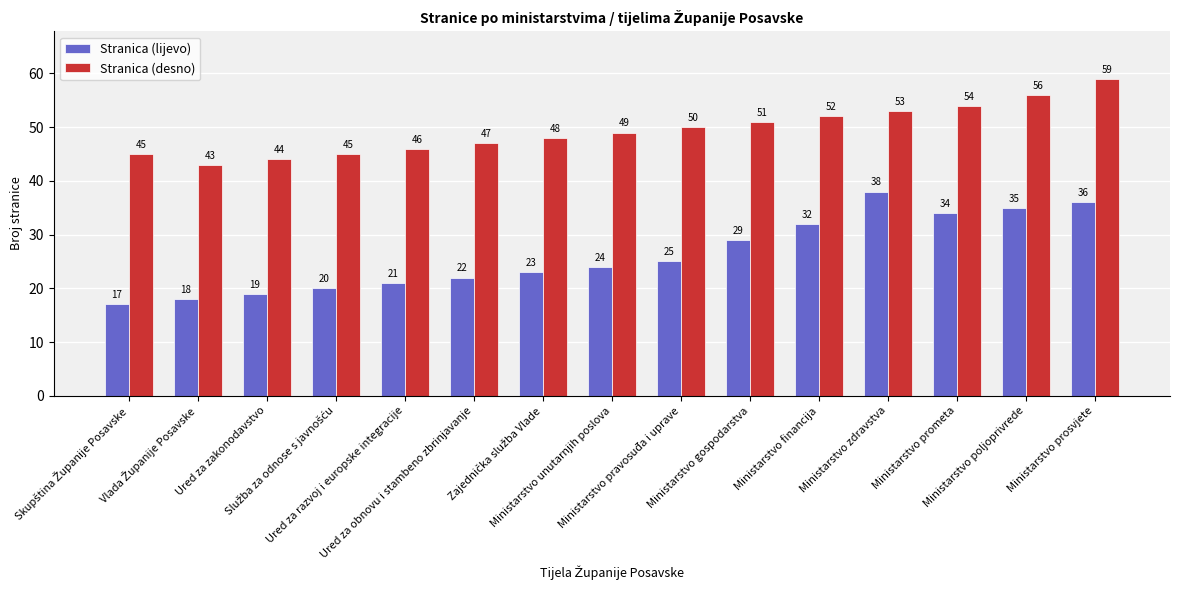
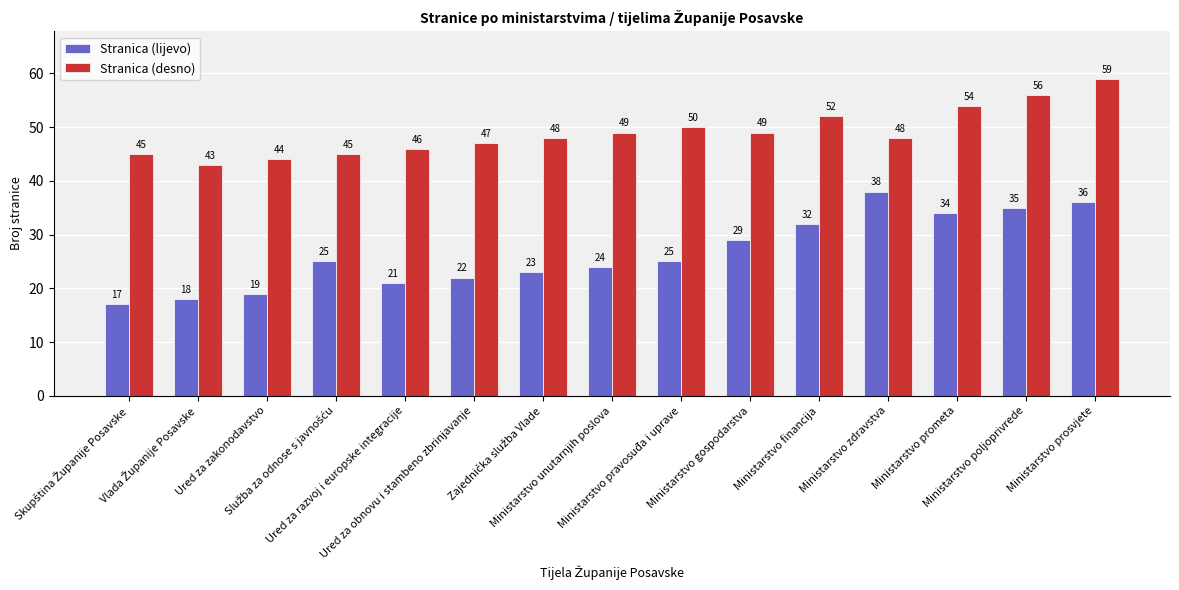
  {
    "Stranica (lijevo)": {
      "Skupština Županije Posavske": 17,
      "Vlada Županije Posavske": 18,
      "Ured za zakonodavstvo": 19,
-     "Služba za odnose s javnošću": 20,
+     "Služba za odnose s javnošću": 25,
      "Ured za razvoj i europske integracije": 21,
      "Ured za obnovu i stambeno zbrinjavanje": 22,
      "Zajednička služba Vlade": 23,
      "Ministarstvo unutarnjih poslova": 24,
      "Ministarstvo pravosuđa i uprave": 25,
      "Ministarstvo gospodarstva": 29,
      "Ministarstvo financija": 32,
      "Ministarstvo zdravstva": 38,
      "Ministarstvo prometa": 34,
      "Ministarstvo poljoprivrede": 35,
      "Ministarstvo prosvjete": 36
    },
    "Stranica (desno)": {
      "Skupština Županije Posavske": 45,
      "Vlada Županije Posavske": 43,
      "Ured za zakonodavstvo": 44,
      "Služba za odnose s javnošću": 45,
      "Ured za razvoj i europske integracije": 46,
      "Ured za obnovu i stambeno zbrinjavanje": 47,
      "Zajednička služba Vlade": 48,
      "Ministarstvo unutarnjih poslova": 49,
      "Ministarstvo pravosuđa i uprave": 50,
-     "Ministarstvo gospodarstva": 51,
+     "Ministarstvo gospodarstva": 49,
      "Ministarstvo financija": 52,
-     "Ministarstvo zdravstva": 53,
+     "Ministarstvo zdravstva": 48,
      "Ministarstvo prometa": 54,
      "Ministarstvo poljoprivrede": 56,
      "Ministarstvo prosvjete": 59
    }
  }
